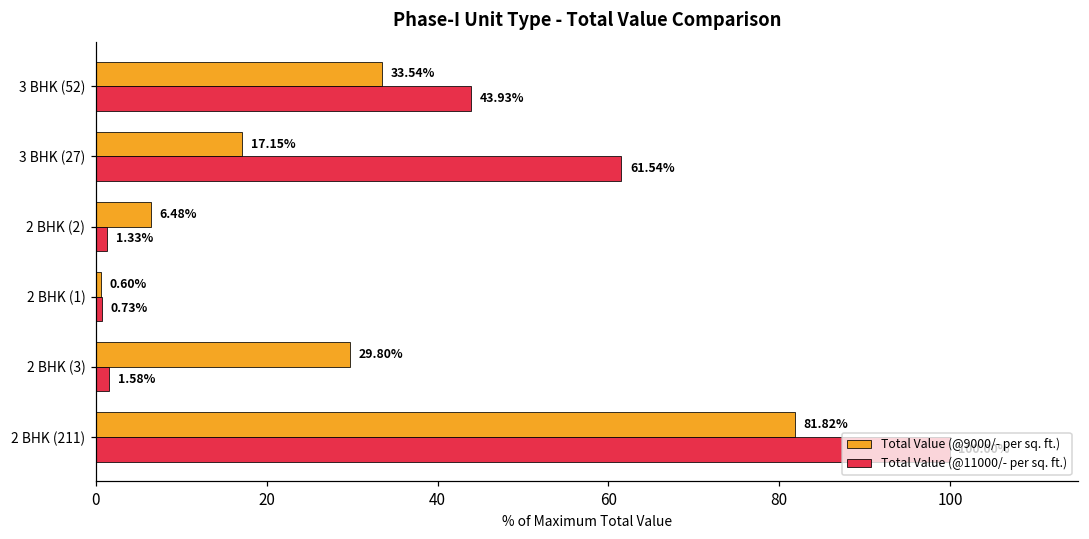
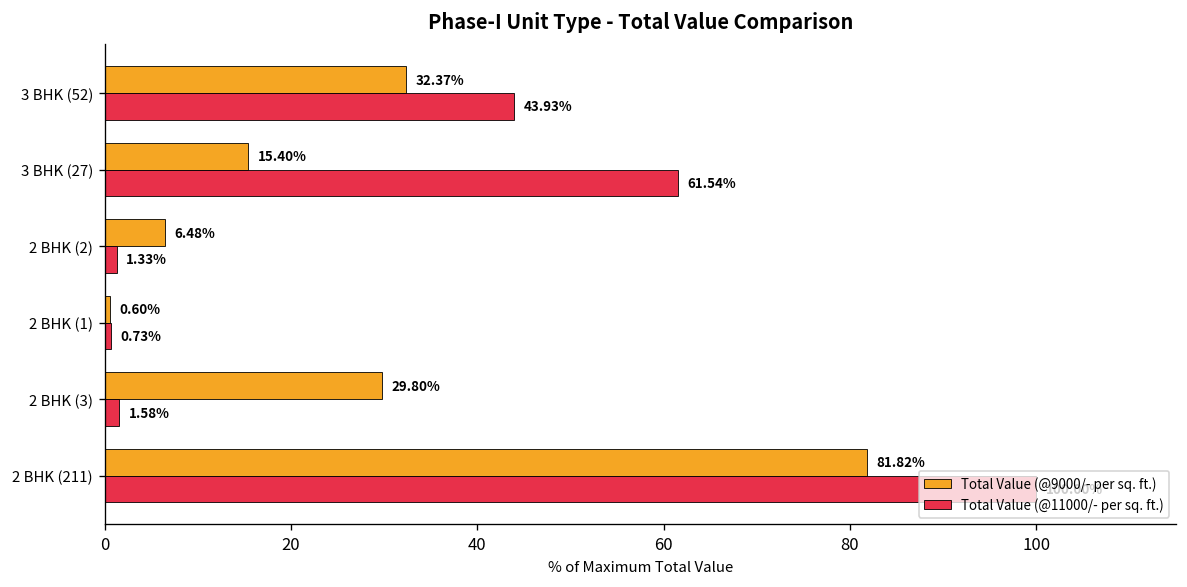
  {
    "Total Value (@9000/- per sq. ft.)": {
-     "3 BHK (52)": "33.54%",
-     "3 BHK (27)": "17.15%",
+     "3 BHK (52)": "32.37%",
+     "3 BHK (27)": "15.40%",
      "2 BHK (2)": "6.48%",
      "2 BHK (1)": "0.60%",
      "2 BHK (3)": "29.80%",
      "2 BHK (211)": "81.82%"
    },
    "Total Value (@11000/- per sq. ft.)": {
      "3 BHK (52)": "43.93%",
      "3 BHK (27)": "61.54%",
      "2 BHK (2)": "1.33%",
      "2 BHK (1)": "0.73%",
      "2 BHK (3)": "1.58%"
    }
  }
